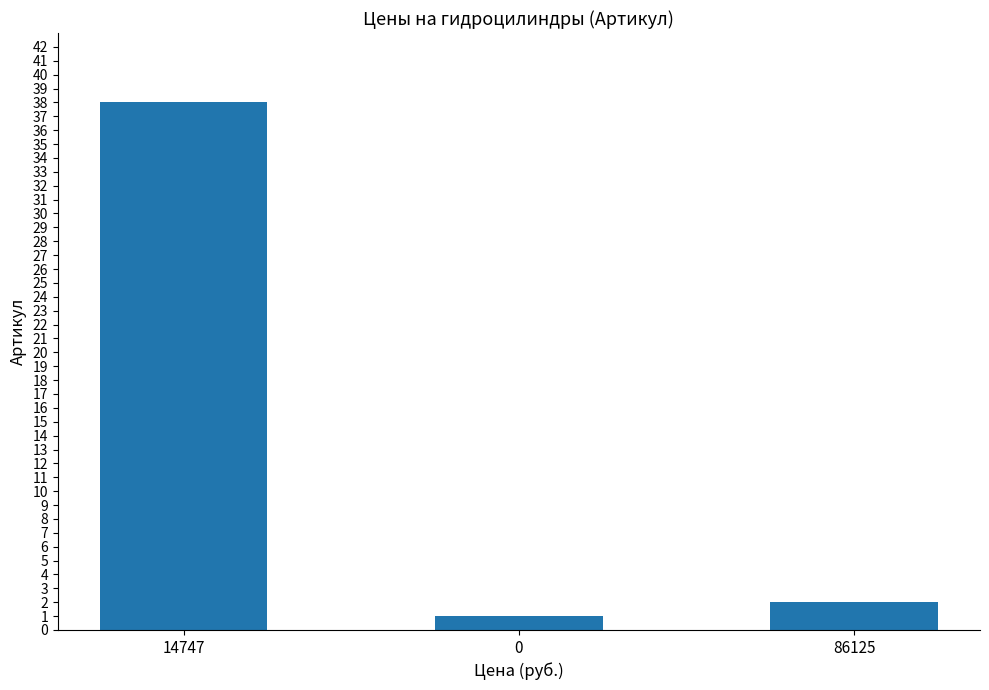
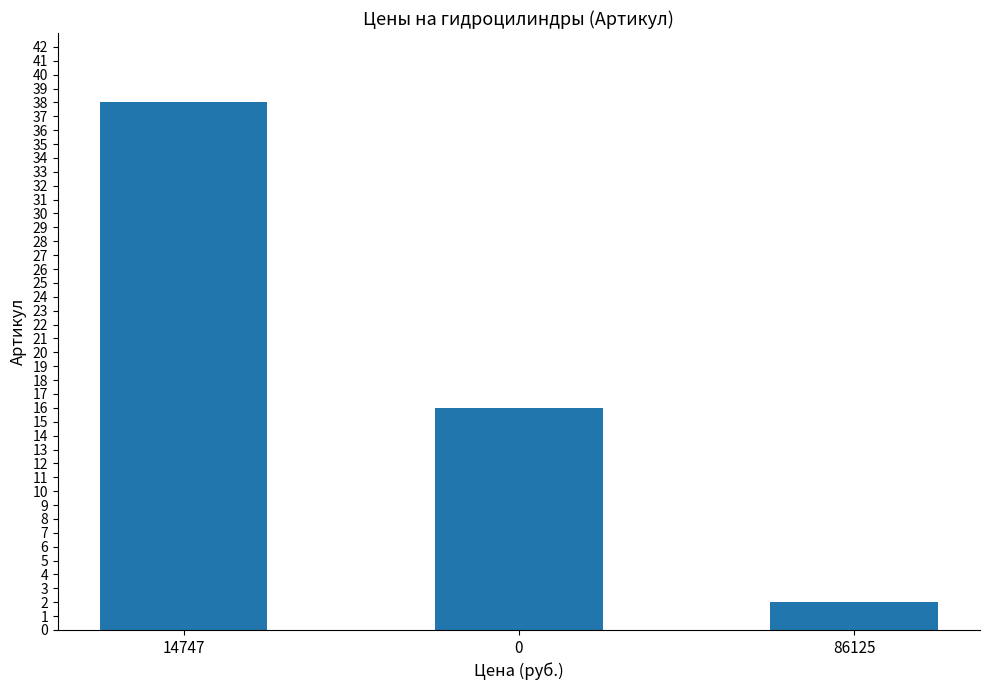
  {
-   "0": 1,
+   "0": 16,
    "86125": 2
  }
